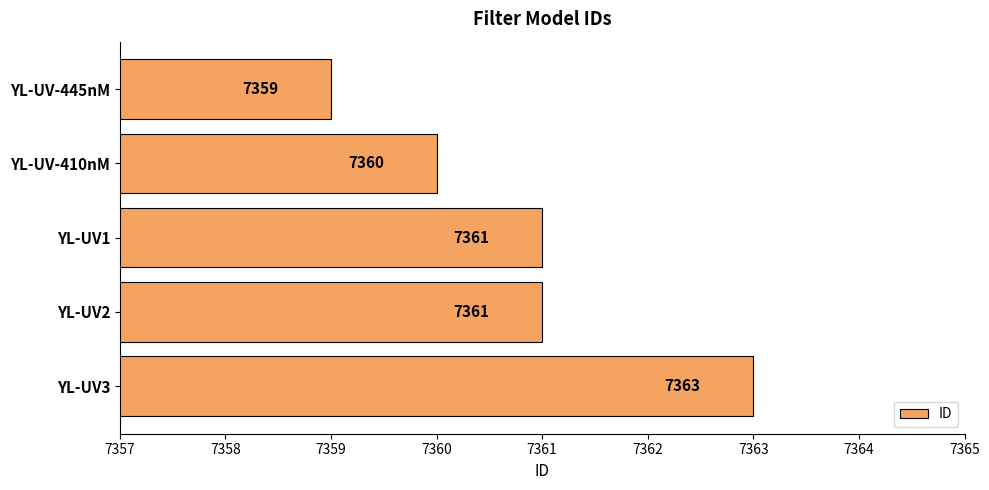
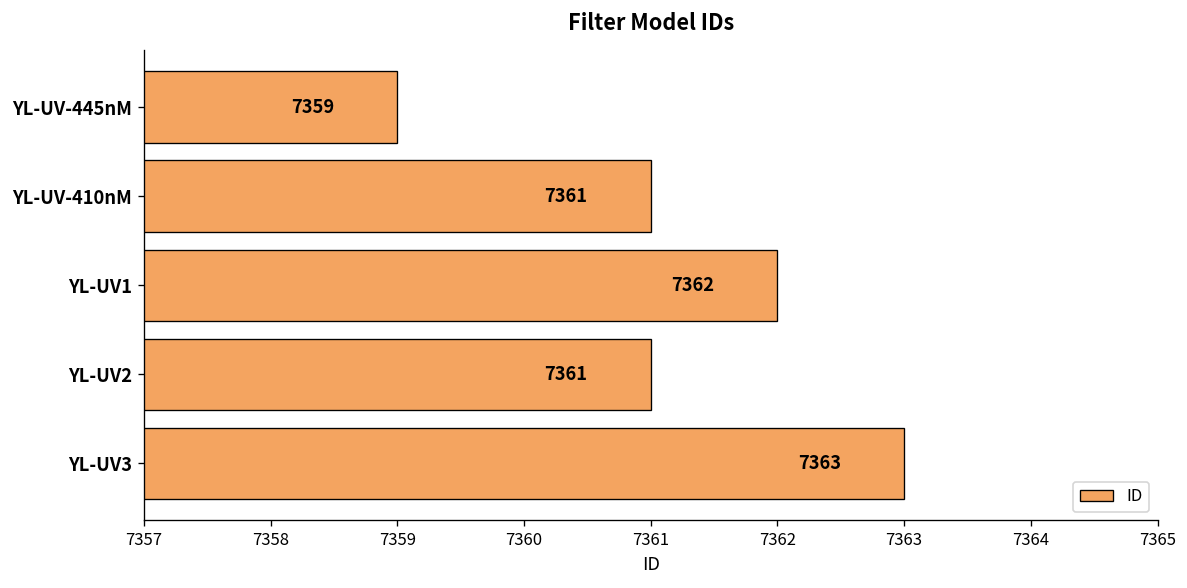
  {
    "YL-UV-445nM": 7359,
-   "YL-UV-410nM": 7360,
-   "YL-UV1": 7361,
+   "YL-UV-410nM": 7361,
+   "YL-UV1": 7362,
    "YL-UV2": 7361,
    "YL-UV3": 7363
  }
